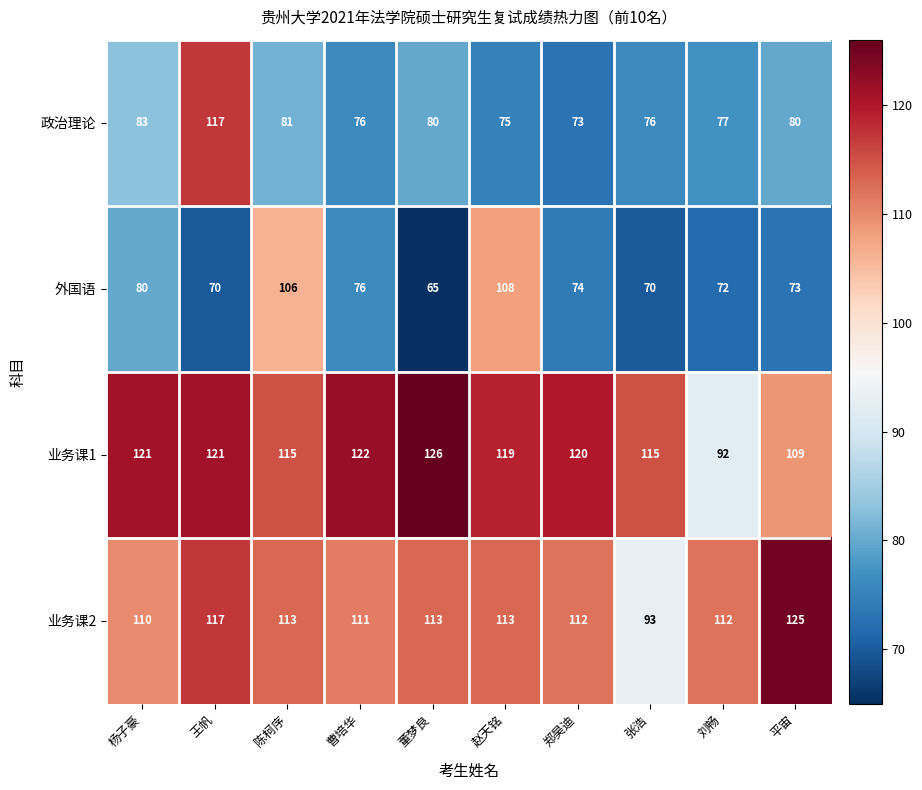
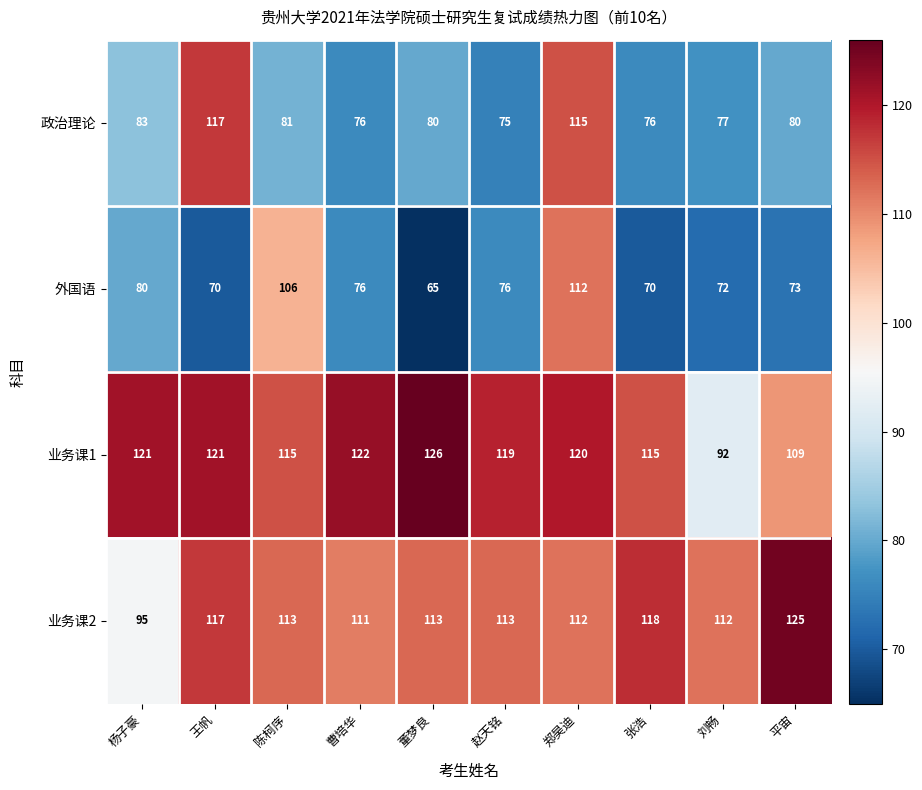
  {
    "政治理论": {
      "杨子豪": 83,
      "王帆": 117,
      "陈柯序": 81,
      "曹培华": 76,
      "董梦良": 80,
      "赵天铭": 75,
-     "郑昊迪": 73,
+     "郑昊迪": 115,
      "张浩": 76,
      "刘畅": 77,
      "平宙": 80
    },
    "外国语": {
      "杨子豪": 80,
      "王帆": 70,
      "陈柯序": 106,
      "曹培华": 76,
      "董梦良": 65,
-     "赵天铭": 108,
-     "郑昊迪": 74,
+     "赵天铭": 76,
+     "郑昊迪": 112,
      "张浩": 70,
      "刘畅": 72,
      "平宙": 73
    },
    "业务课1": {
      "杨子豪": 121,
      "王帆": 121,
      "陈柯序": 115,
      "曹培华": 122,
      "董梦良": 126,
      "赵天铭": 119,
      "郑昊迪": 120,
      "张浩": 115,
      "刘畅": 92,
      "平宙": 109
    },
    "业务课2": {
-     "杨子豪": 110,
+     "杨子豪": 95,
      "王帆": 117,
      "陈柯序": 113,
      "曹培华": 111,
      "董梦良": 113,
      "赵天铭": 113,
      "郑昊迪": 112,
-     "张浩": 93,
+     "张浩": 118,
      "刘畅": 112,
      "平宙": 125
    }
  }
